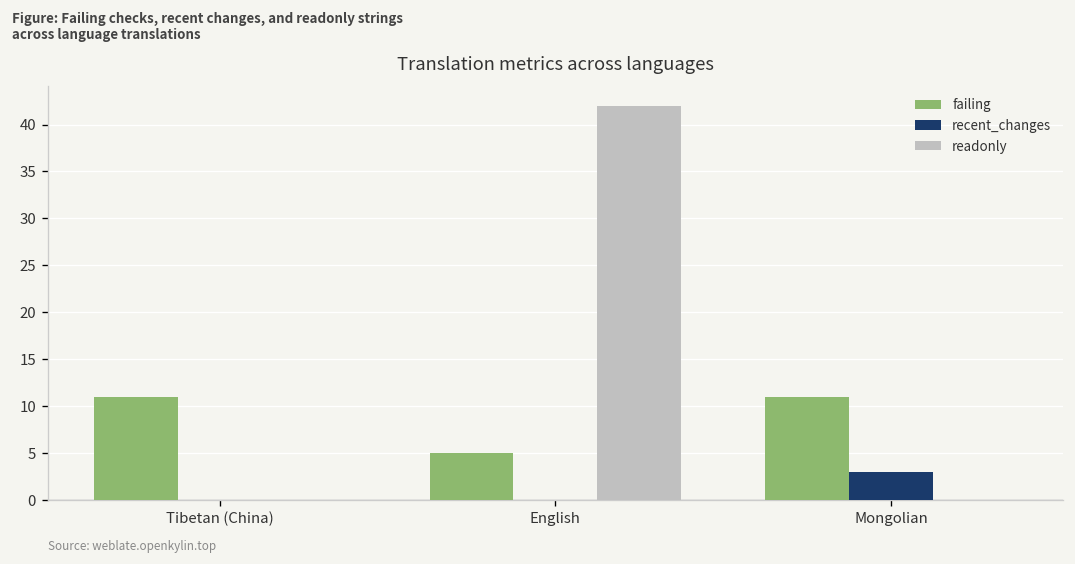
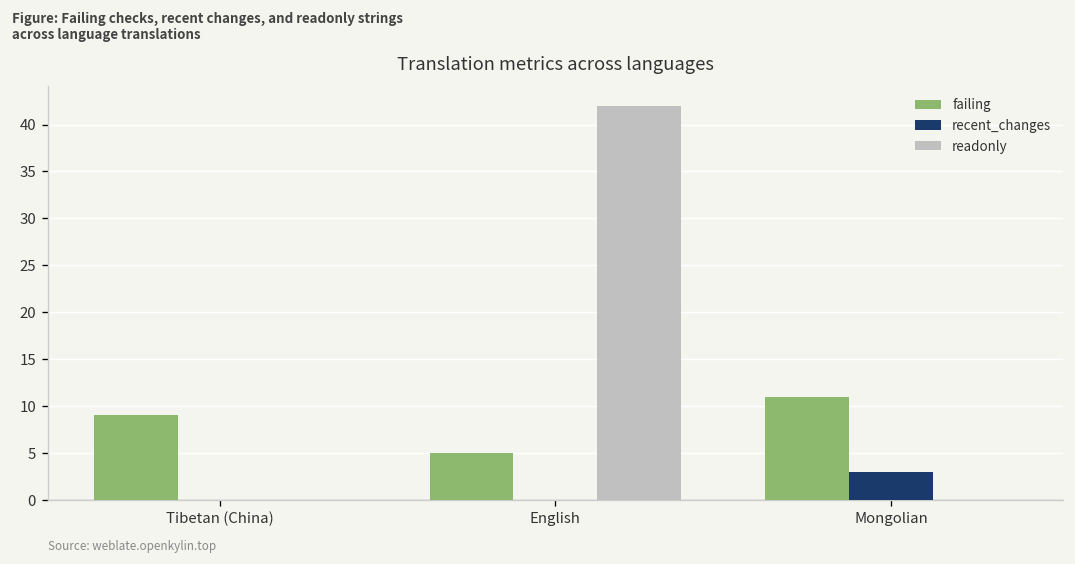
  {
    "failing": {
-     "Tibetan (China)": 11,
+     "Tibetan (China)": 9,
      "English": 5,
      "Mongolian": 11
    },
    "recent_changes": {
      "Tibetan (China)": 0,
      "English": 0,
      "Mongolian": 3
    },
    "readonly": {
      "Tibetan (China)": 0,
      "English": 42,
      "Mongolian": 0
    }
  }
